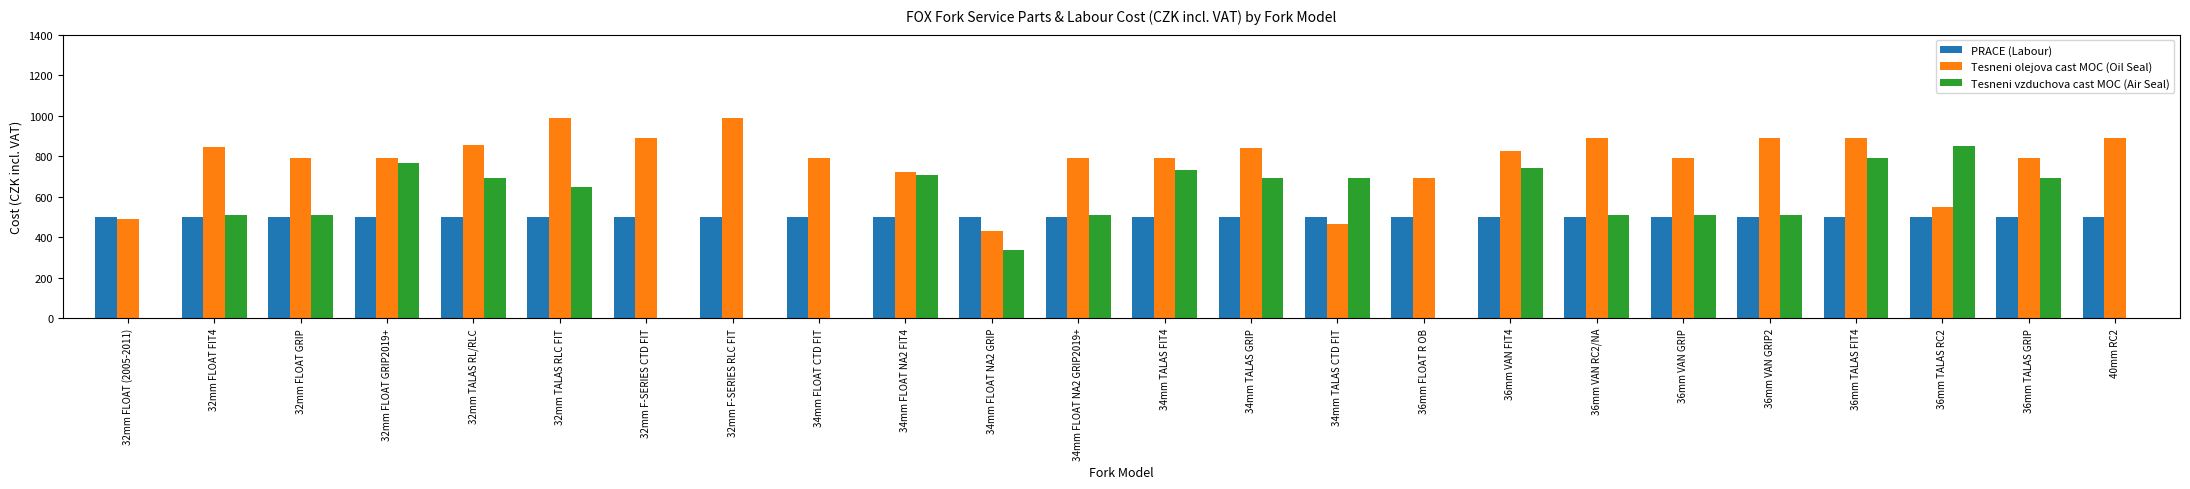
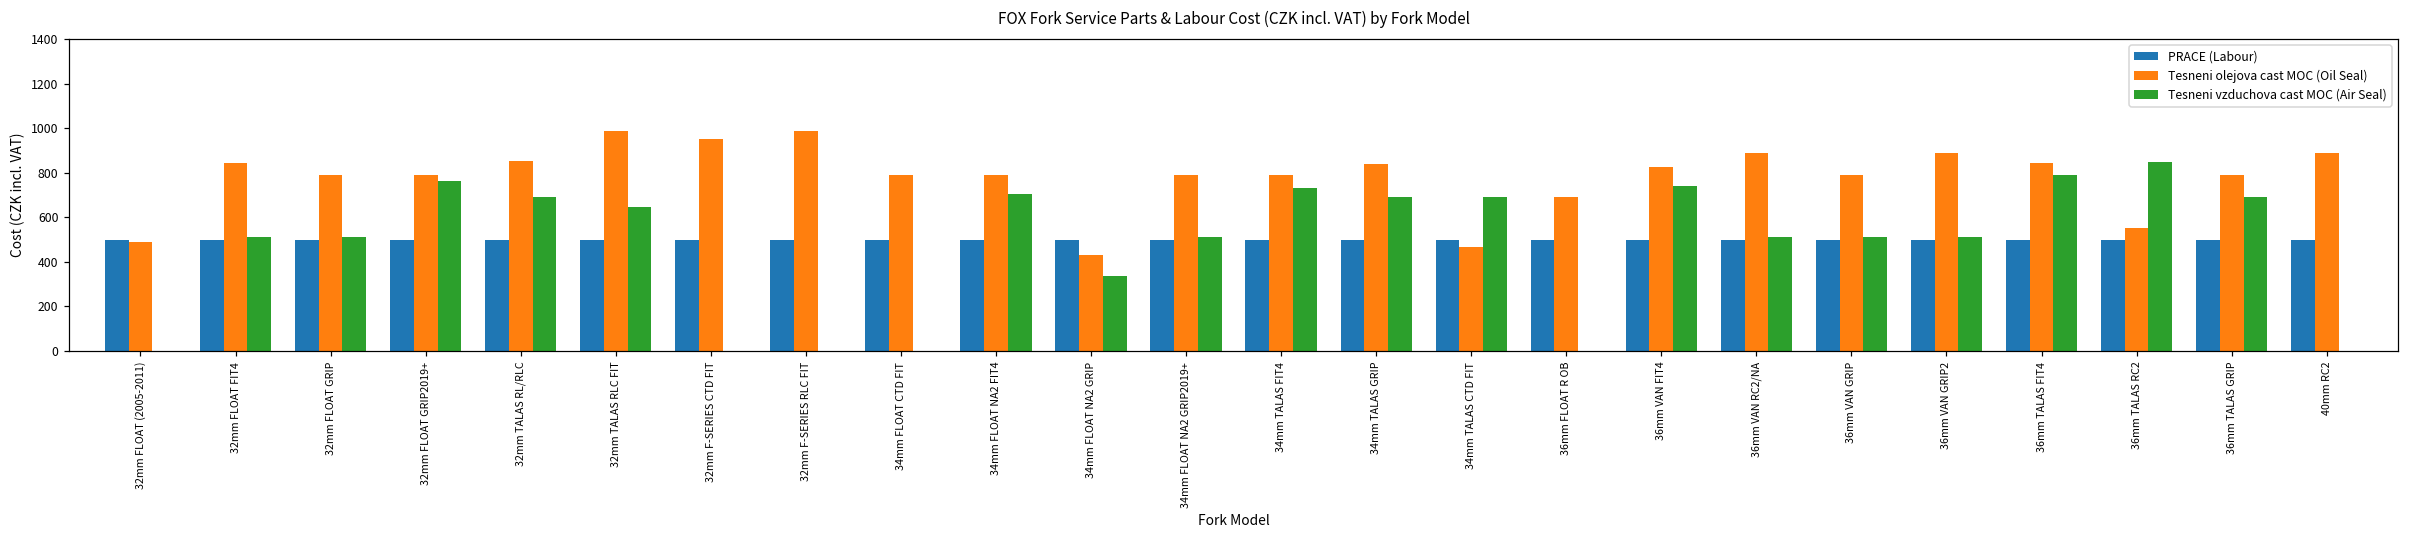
  {
    "PRACE (Labour)": {
      "32mm FLOAT (2005-2011)": 500,
      "32mm FLOAT FIT4": 500,
      "32mm FLOAT GRIP": 500,
      "32mm FLOAT GRIP2019+": 500,
      "32mm TALAS RL/RLC": 500,
      "32mm TALAS RLC FIT": 500,
      "32mm F-SERIES CTD FIT": 500,
      "32mm F-SERIES RLC FIT": 500,
      "34mm FLOAT CTD FIT": 500,
      "34mm FLOAT NA2 FIT4": 500,
      "34mm FLOAT NA2 GRIP": 500,
      "34mm FLOAT NA2 GRIP2019+": 500,
      "34mm TALAS FIT4": 500,
      "34mm TALAS GRIP": 500,
      "34mm TALAS CTD FIT": 500,
      "36mm FLOAT R OB": 500,
      "36mm VAN FIT4": 500,
      "36mm VAN RC2/NA": 500,
      "36mm VAN GRIP": 500,
      "36mm VAN GRIP2": 500,
      "36mm TALAS FIT4": 500,
      "36mm TALAS RC2": 500,
      "36mm TALAS GRIP": 500,
      "40mm RC2": 500
    },
    "Tesneni olejova cast MOC (Oil Seal)": {
      "32mm FLOAT (2005-2011)": 490,
      "32mm FLOAT FIT4": 840,
      "32mm FLOAT GRIP": 790,
      "32mm FLOAT GRIP2019+": 790,
      "32mm TALAS RL/RLC": 850,
      "32mm TALAS RLC FIT": 990,
-     "32mm F-SERIES CTD FIT": 890,
+     "32mm F-SERIES CTD FIT": 950,
      "32mm F-SERIES RLC FIT": 990,
      "34mm FLOAT CTD FIT": 790,
-     "34mm FLOAT NA2 FIT4": 720,
+     "34mm FLOAT NA2 FIT4": 790,
      "34mm FLOAT NA2 GRIP": 430,
      "34mm FLOAT NA2 GRIP2019+": 790,
      "34mm TALAS FIT4": 790,
      "34mm TALAS GRIP": 840,
      "34mm TALAS CTD FIT": 470,
      "36mm FLOAT R OB": 690,
      "36mm VAN FIT4": 830,
      "36mm VAN RC2/NA": 890,
      "36mm VAN GRIP": 790,
      "36mm VAN GRIP2": 890,
-     "36mm TALAS FIT4": 890,
+     "36mm TALAS FIT4": 840,
      "36mm TALAS RC2": 550,
      "36mm TALAS GRIP": 790,
      "40mm RC2": 890
    },
    "Tesneni vzduchova cast MOC (Air Seal)": {
      "32mm FLOAT (2005-2011)": 0,
      "32mm FLOAT FIT4": 510,
      "32mm FLOAT GRIP": 510,
      "32mm FLOAT GRIP2019+": 760,
      "32mm TALAS RL/RLC": 690,
      "32mm TALAS RLC FIT": 650,
      "32mm F-SERIES CTD FIT": 0,
      "32mm F-SERIES RLC FIT": 0,
      "34mm FLOAT CTD FIT": 0,
      "34mm FLOAT NA2 FIT4": 710,
      "34mm FLOAT NA2 GRIP": 340,
      "34mm FLOAT NA2 GRIP2019+": 510,
      "34mm TALAS FIT4": 730,
      "34mm TALAS GRIP": 690,
      "34mm TALAS CTD FIT": 690,
      "36mm FLOAT R OB": 0,
      "36mm VAN FIT4": 740,
      "36mm VAN RC2/NA": 510,
      "36mm VAN GRIP": 510,
      "36mm VAN GRIP2": 510,
      "36mm TALAS FIT4": 790,
      "36mm TALAS RC2": 850,
      "36mm TALAS GRIP": 690,
      "40mm RC2": 0
    }
  }
